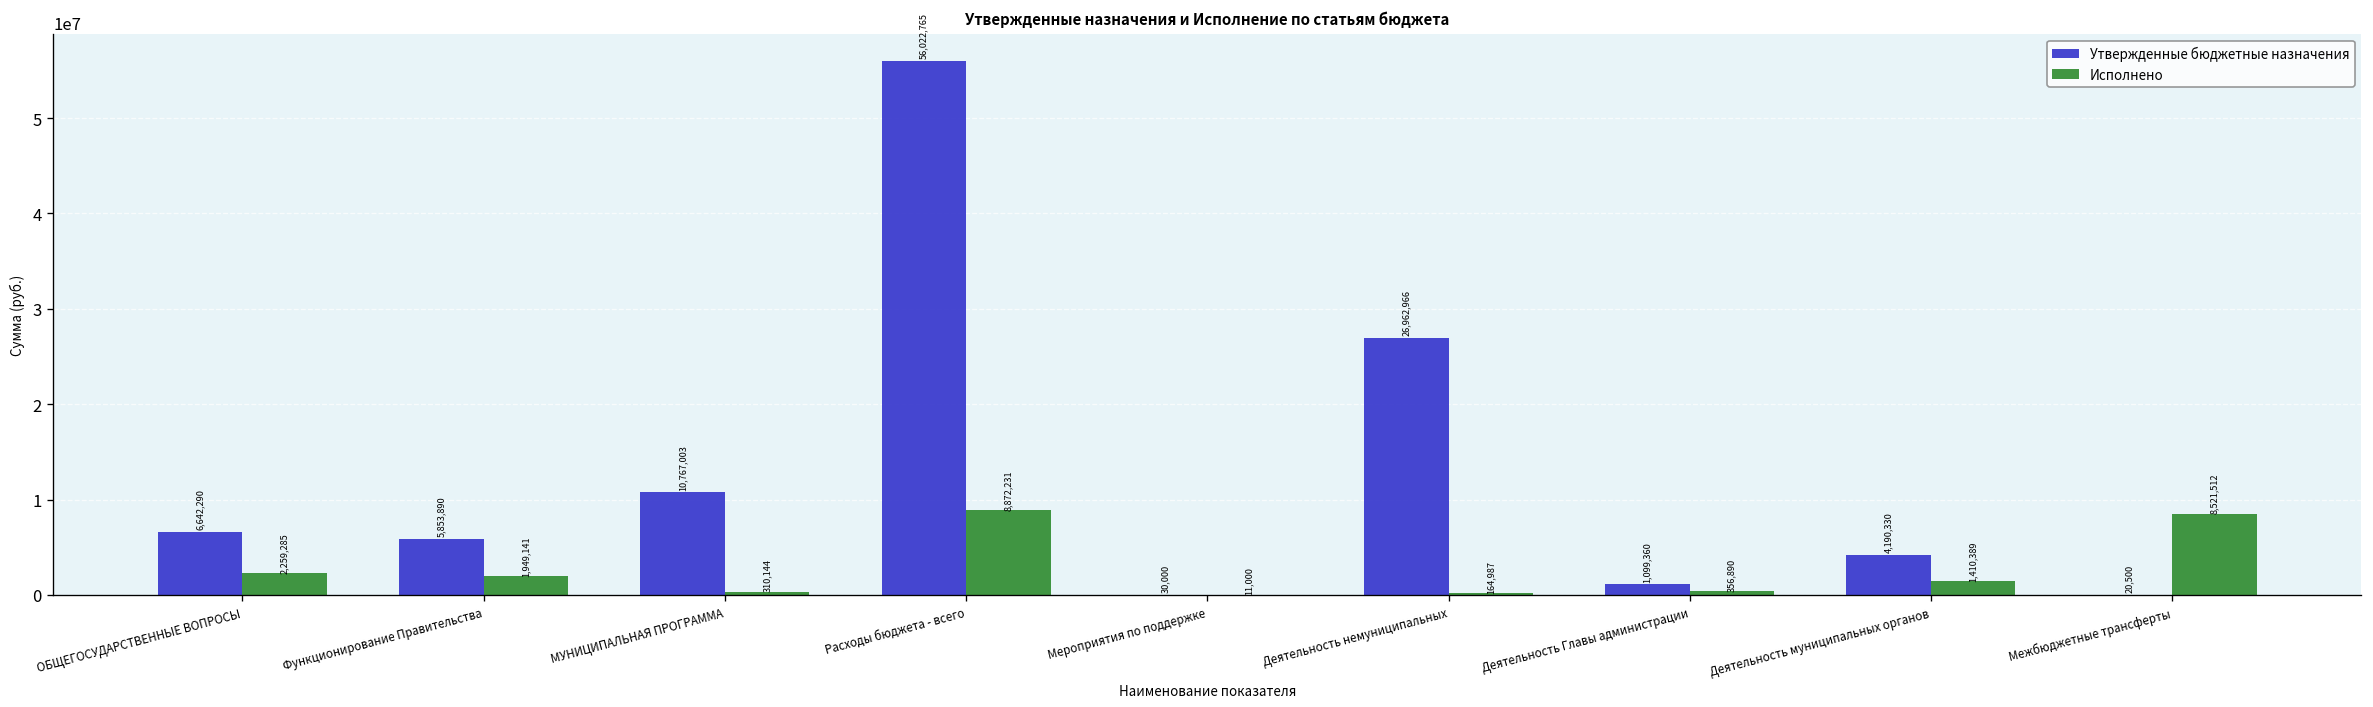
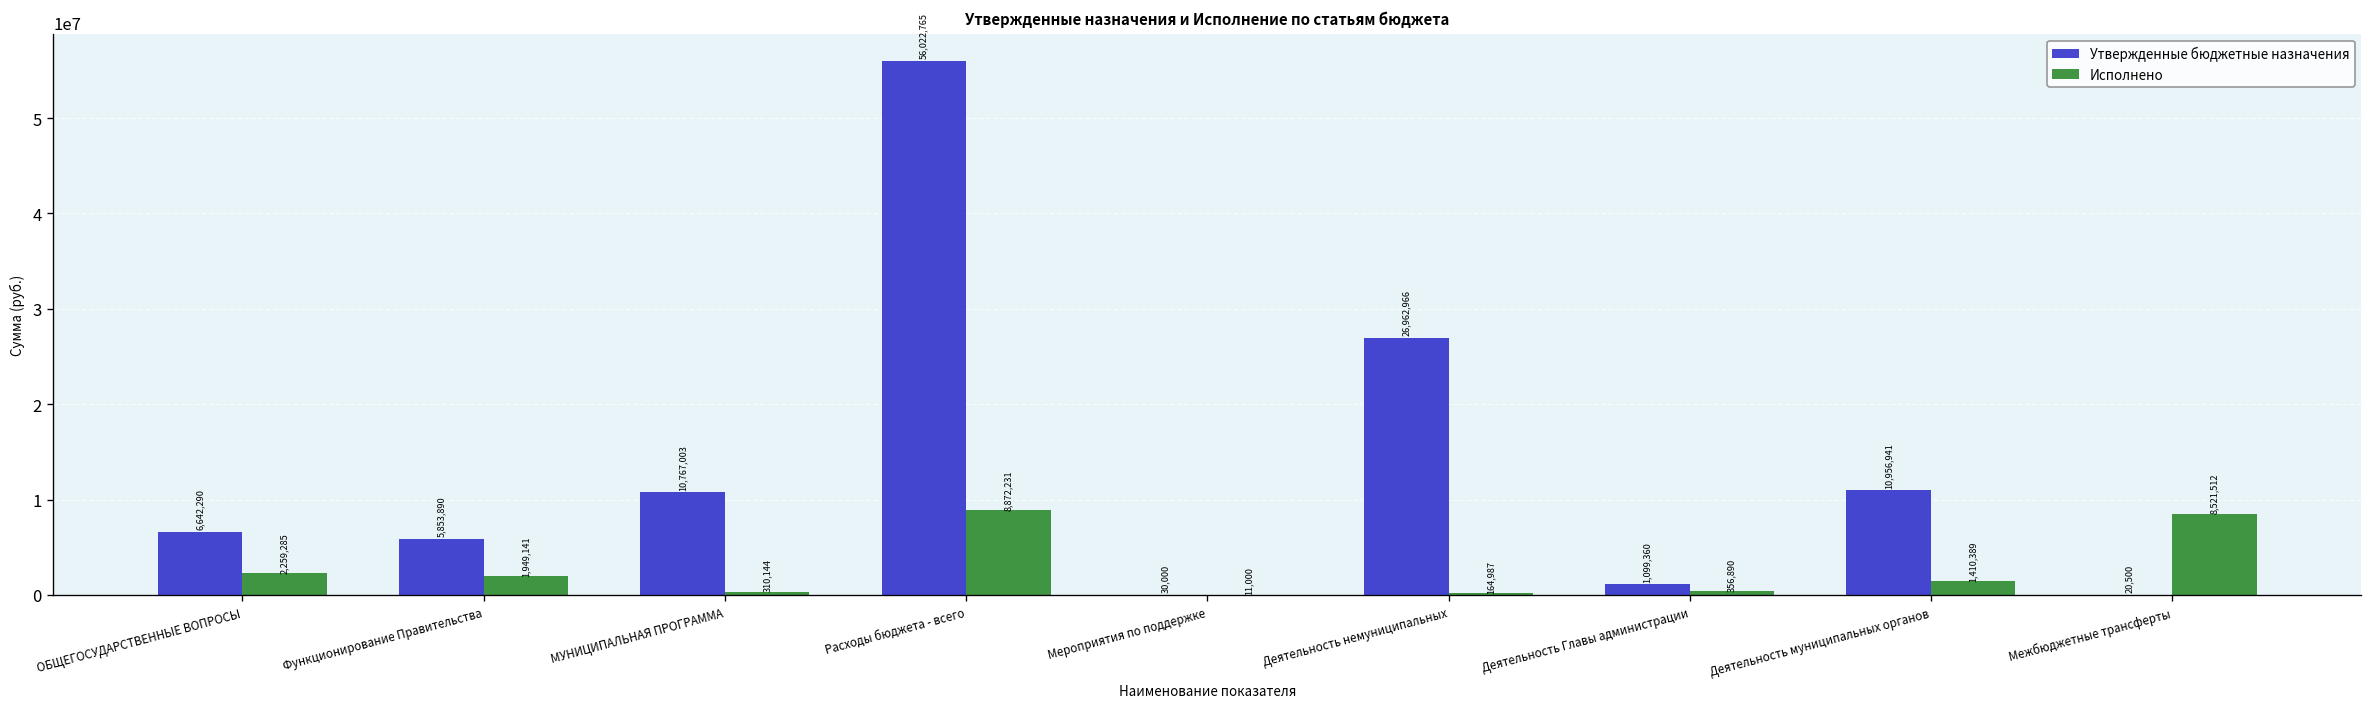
  {
    "Утвержденные бюджетные назначения": {
      "ОБЩЕГОСУДАРСТВЕННЫЕ ВОПРОСЫ": "6,642,290",
      "Функционирование Правительства": "5,853,890",
      "МУНИЦИПАЛЬНАЯ ПРОГРАММА": "10,767,003",
      "Расходы бюджета - всего": "56,022,765",
      "Мероприятия по поддержке": "30,000",
      "Деятельность немуниципальных": "26,962,966",
      "Деятельность Главы администрации": "1,099,360",
-     "Деятельность муниципальных органов": "4,190,330",
+     "Деятельность муниципальных органов": "10,956,941",
      "Межбюджетные трансферты": "20,500"
    },
    "Исполнено": {
      "ОБЩЕГОСУДАРСТВЕННЫЕ ВОПРОСЫ": "2,259,285",
      "Функционирование Правительства": "1,949,141",
      "МУНИЦИПАЛЬНАЯ ПРОГРАММА": "310,144",
      "Расходы бюджета - всего": "8,872,231",
      "Мероприятия по поддержке": "11,000",
      "Деятельность немуниципальных": "164,987",
      "Деятельность Главы администрации": "356,890",
      "Деятельность муниципальных органов": "1,410,389",
      "Межбюджетные трансферты": "8,521,512"
    }
  }
